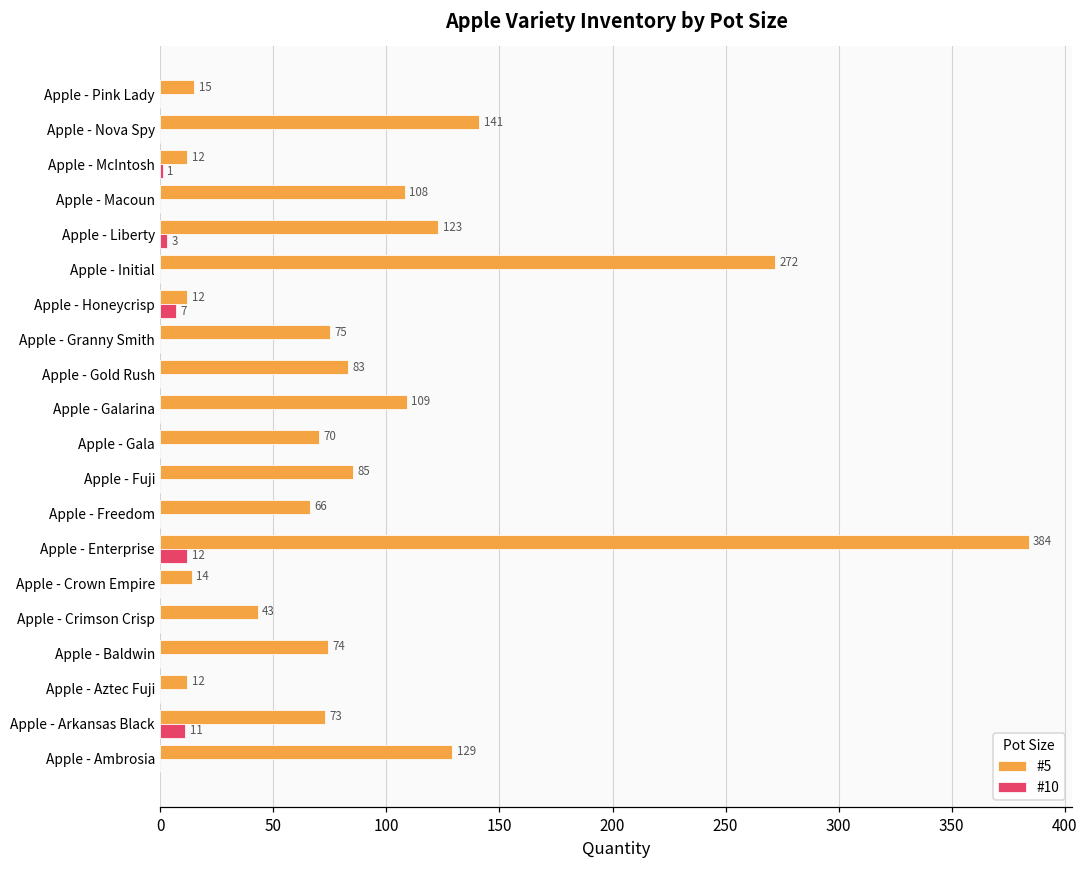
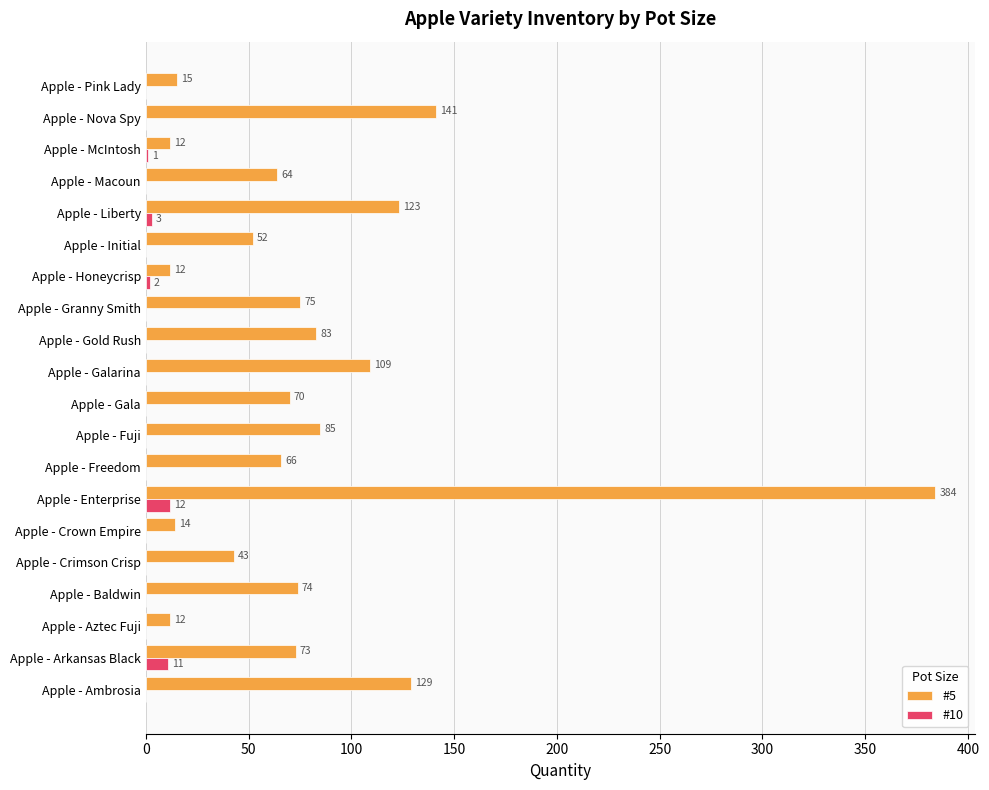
  {
    "#5": {
      "Apple - Pink Lady": 15,
      "Apple - Nova Spy": 141,
      "Apple - McIntosh": 12,
-     "Apple - Macoun": 108,
+     "Apple - Macoun": 64,
      "Apple - Liberty": 123,
-     "Apple - Initial": 272,
+     "Apple - Initial": 52,
      "Apple - Honeycrisp": 12,
      "Apple - Granny Smith": 75,
      "Apple - Gold Rush": 83,
      "Apple - Galarina": 109,
      "Apple - Gala": 70,
      "Apple - Fuji": 85,
      "Apple - Freedom": 66,
      "Apple - Enterprise": 384,
      "Apple - Crown Empire": 14,
      "Apple - Crimson Crisp": 43,
      "Apple - Baldwin": 74,
      "Apple - Aztec Fuji": 12,
      "Apple - Arkansas Black": 73,
      "Apple - Ambrosia": 129
    },
    "#10": {
      "Apple - McIntosh": 1,
      "Apple - Liberty": 3,
-     "Apple - Honeycrisp": 7,
+     "Apple - Honeycrisp": 2,
      "Apple - Enterprise": 12,
      "Apple - Arkansas Black": 11
    }
  }
